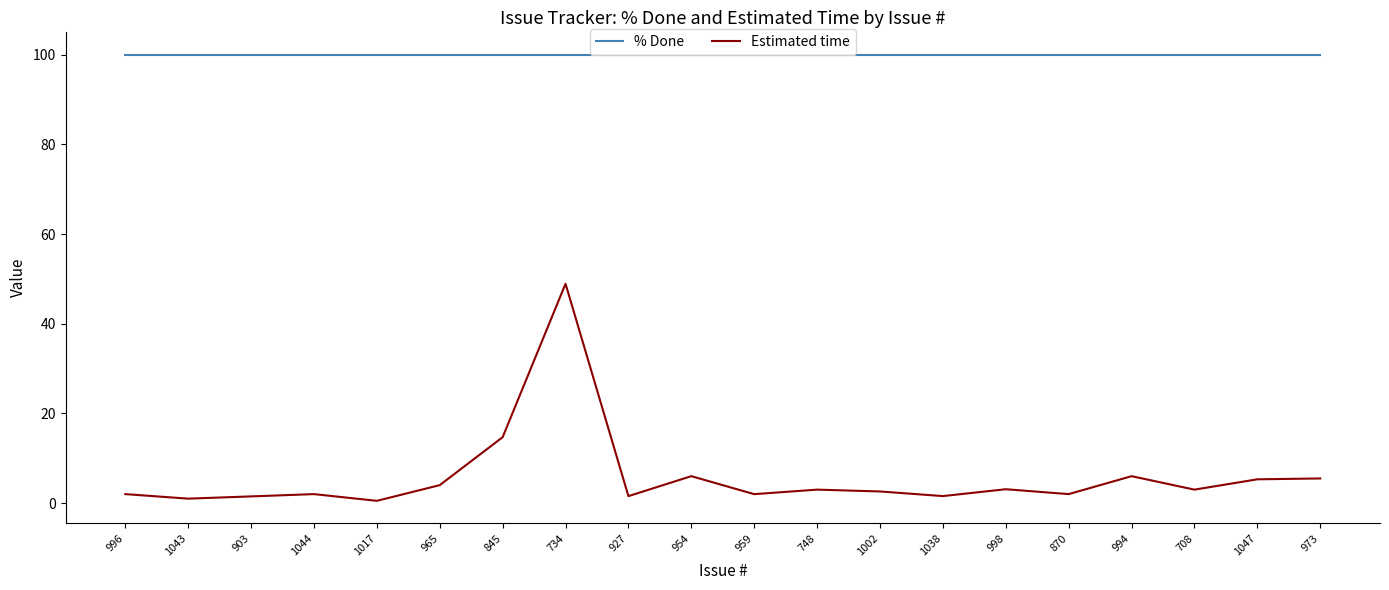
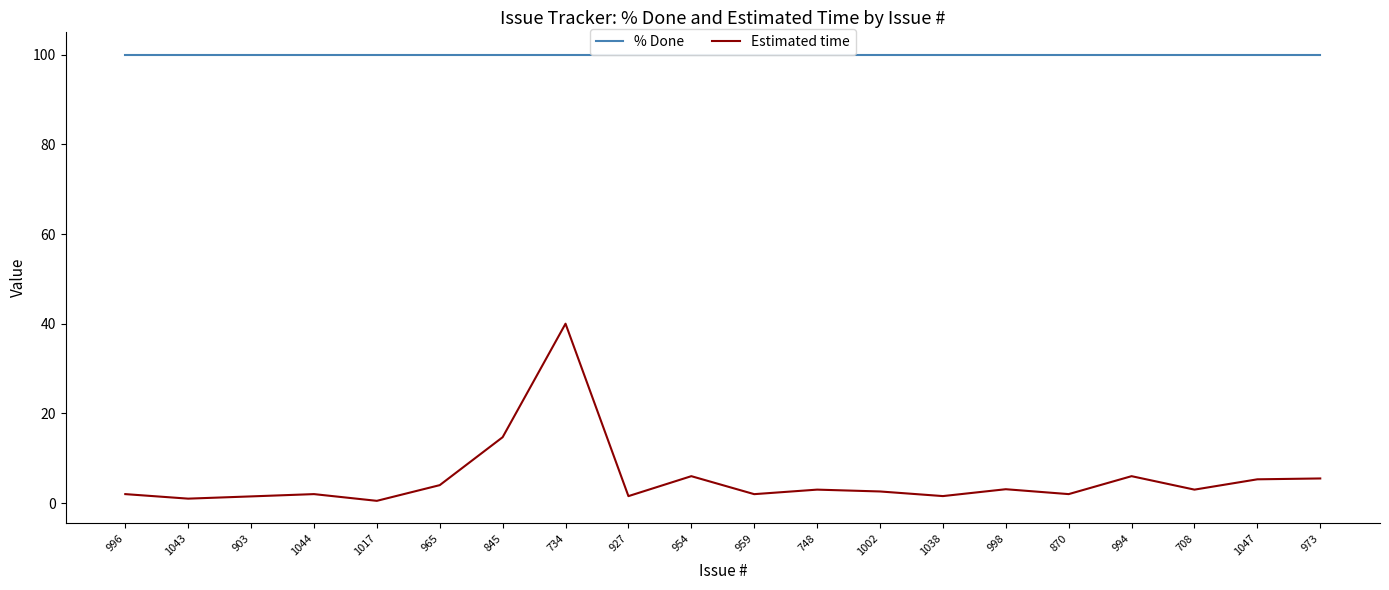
  {
    "% Done": {
      "996": 100,
      "1043": 100,
      "903": 100,
      "1044": 100,
      "1017": 100,
      "965": 100,
      "845": 100,
      "734": 100,
      "1002": 100,
      "1038": 100,
      "998": 100,
      "870": 100,
      "994": 100,
      "708": 100,
      "1047": 100,
      "973": 100
    },
    "Estimated time": {
      "996": 2,
      "1043": 1,
      "903": 2,
      "1044": 2,
      "1017": 1,
      "965": 4,
      "845": 15,
-     "734": 49,
+     "734": 40,
      "927": 2,
      "954": 6,
      "959": 2,
      "748": 3,
      "1002": 3,
      "1038": 2,
      "998": 3,
      "870": 2,
      "994": 6,
      "708": 3,
      "1047": 5,
      "973": 6
    }
  }
